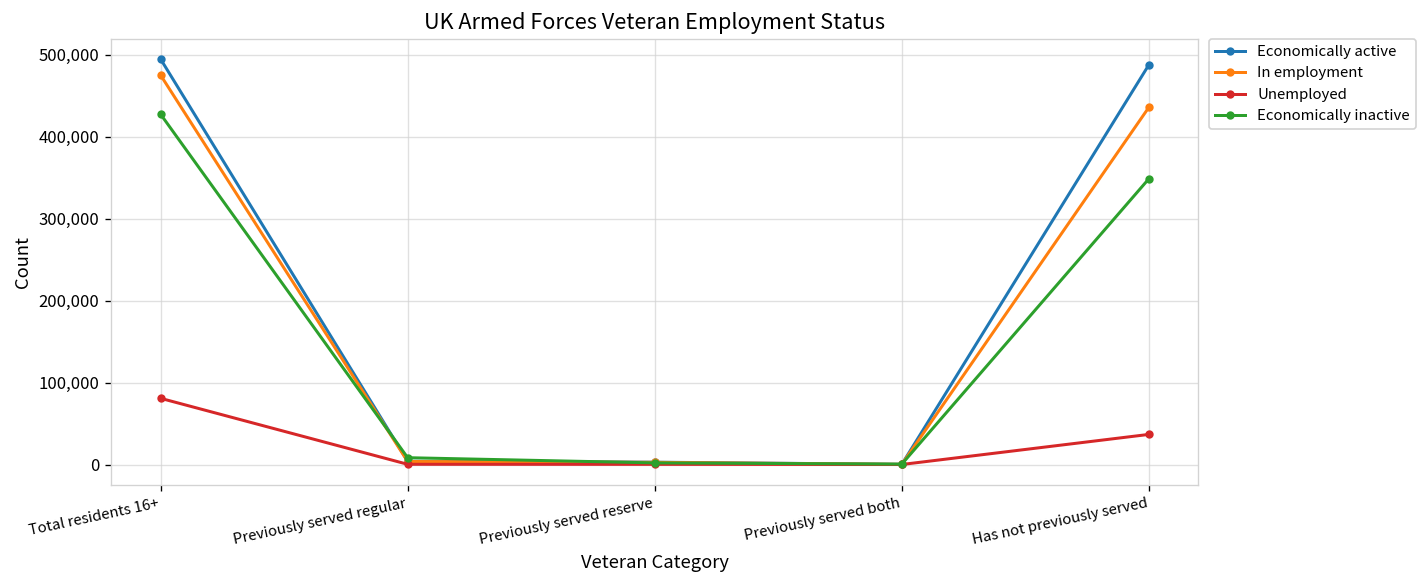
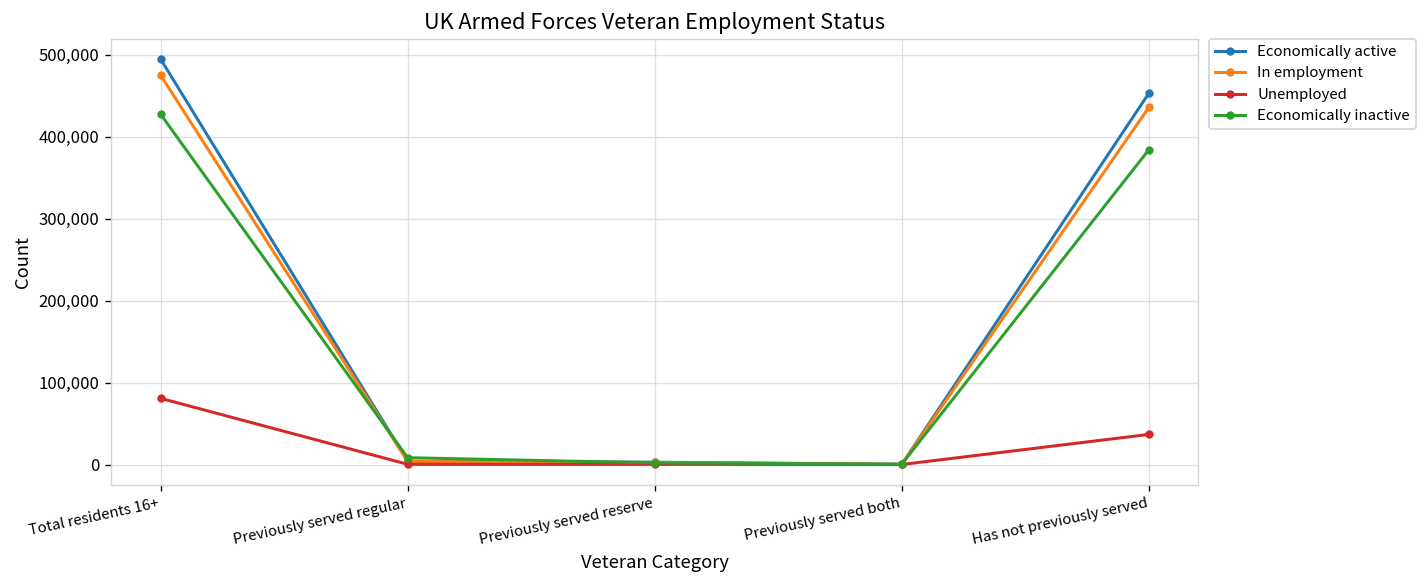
  {
    "Economically active": {
      "Total residents 16+": "490,000",
-     "Has not previously served": "490,000"
+     "Has not previously served": "450,000"
    },
    "In employment": {
      "Total residents 16+": "480,000",
      "Has not previously served": "440,000"
    },
    "Unemployed": {
      "Total residents 16+": "80,000",
      "Has not previously served": "40,000"
    },
    "Economically inactive": {
      "Total residents 16+": "430,000",
      "Previously served regular": "10,000",
-     "Has not previously served": "350,000"
+     "Has not previously served": "380,000"
    }
  }
